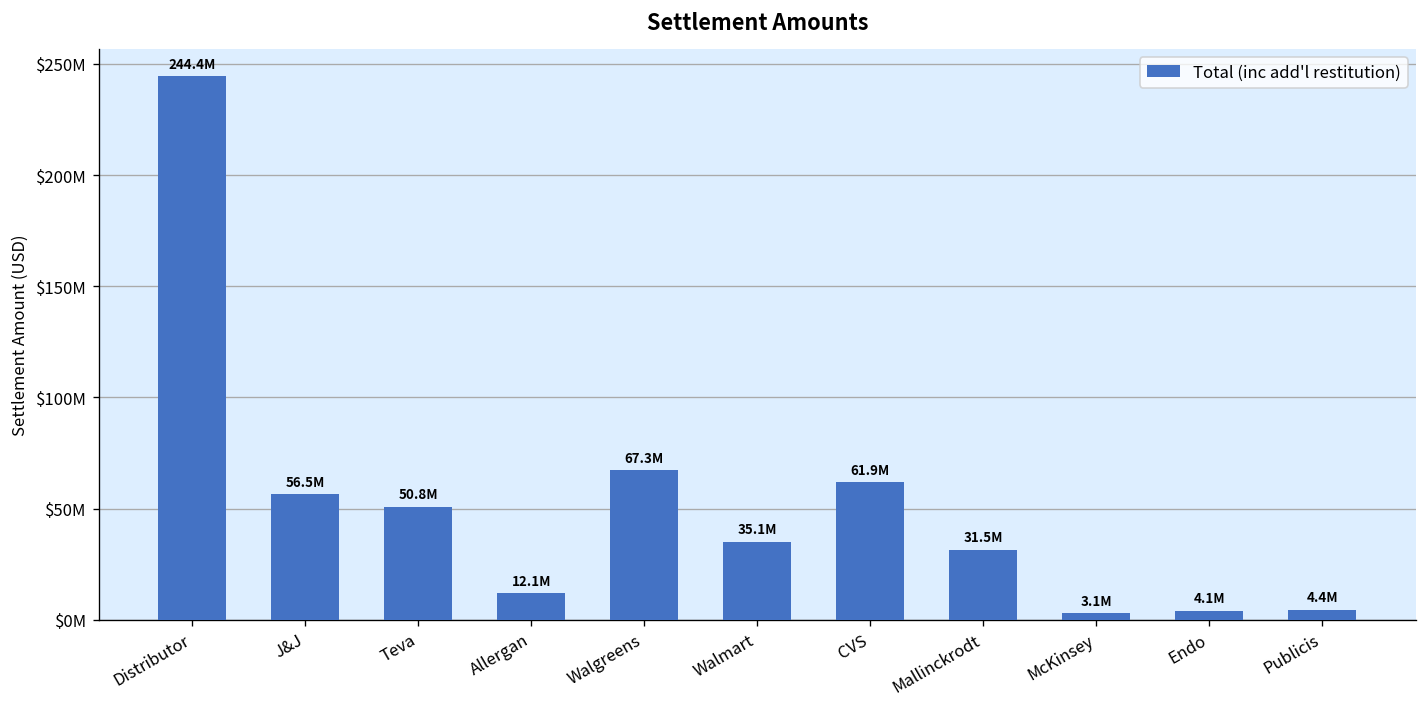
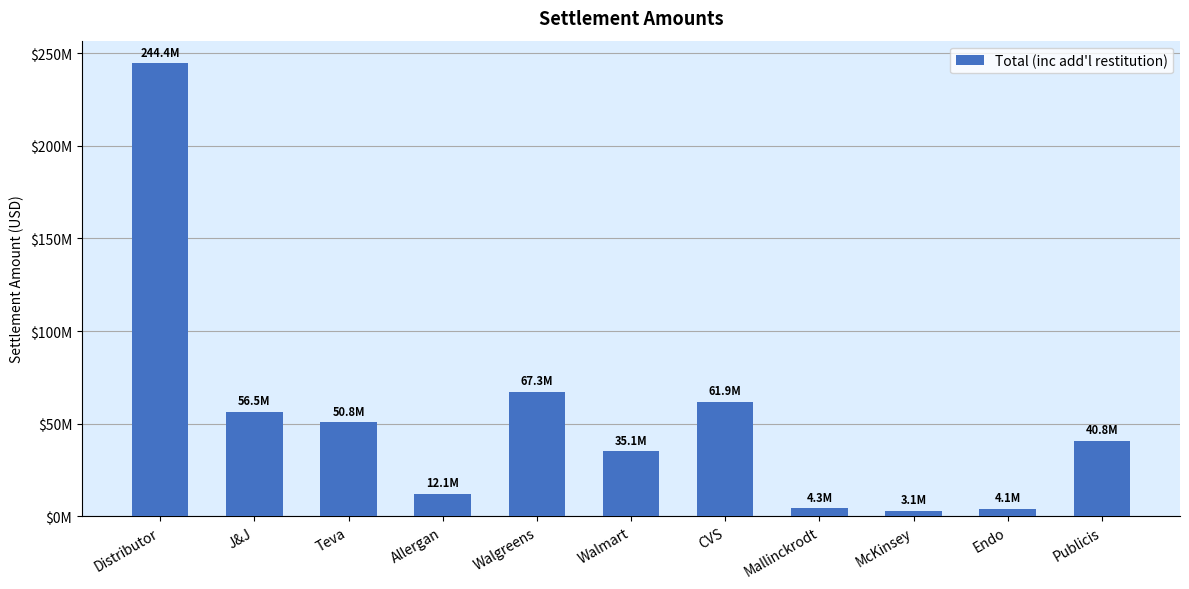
  {
    "Distributor": "244.4M",
    "J&J": "56.5M",
    "Teva": "50.8M",
    "Allergan": "12.1M",
    "Walgreens": "67.3M",
    "Walmart": "35.1M",
    "CVS": "61.9M",
-   "Mallinckrodt": "31.5M",
+   "Mallinckrodt": "4.3M",
    "McKinsey": "3.1M",
    "Endo": "4.1M",
-   "Publicis": "4.4M"
+   "Publicis": "40.8M"
  }
